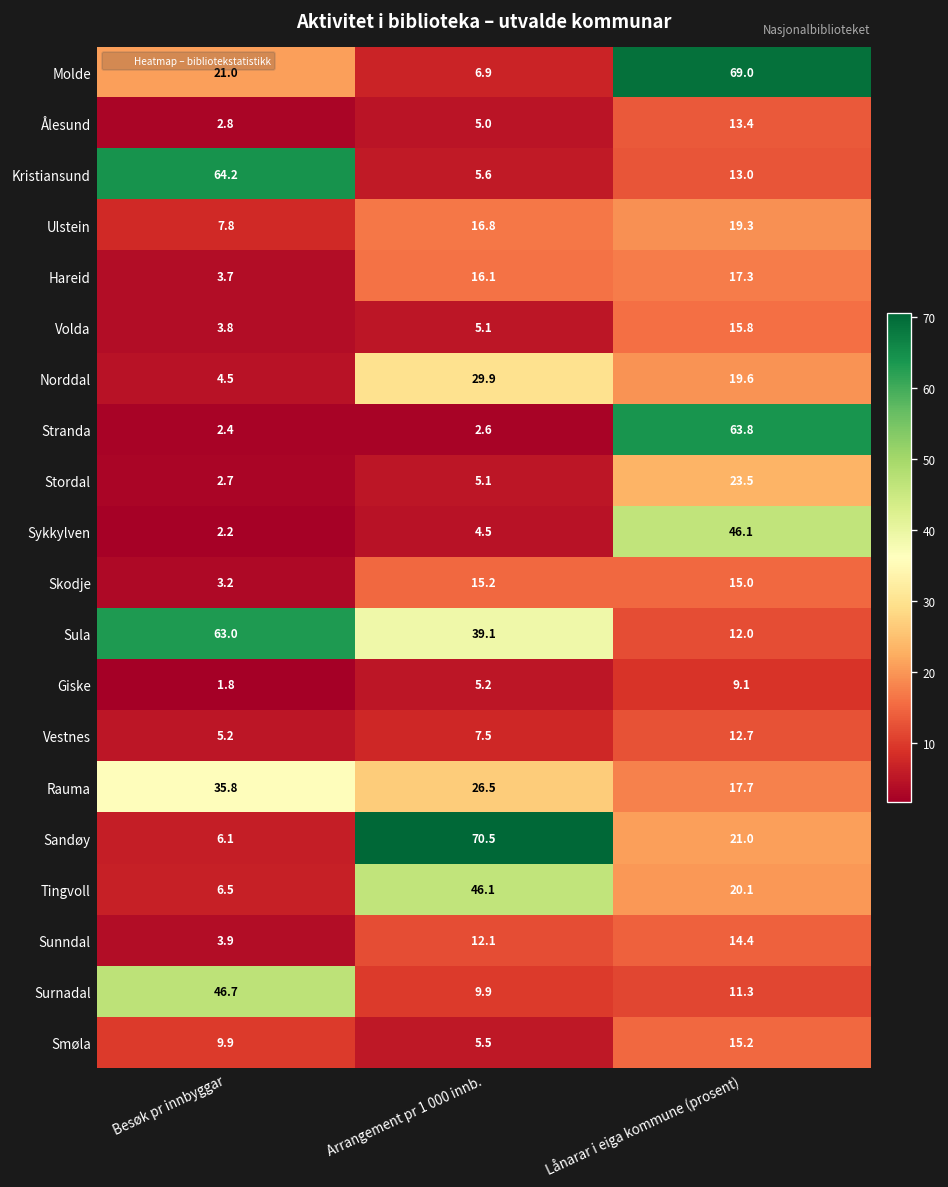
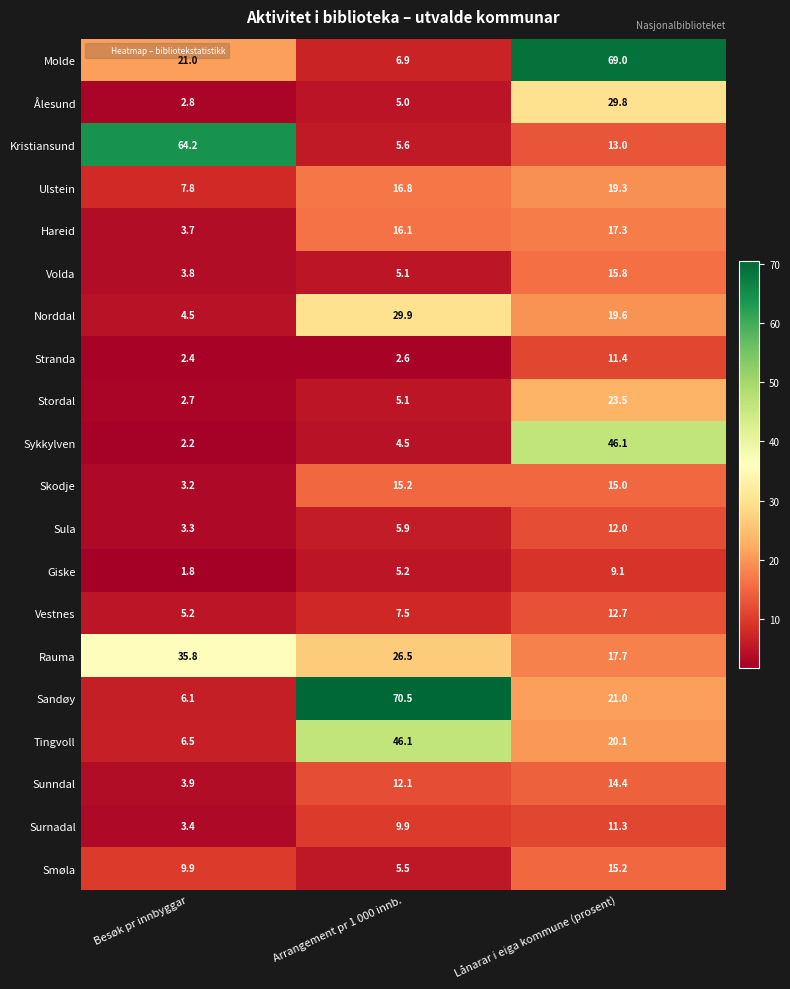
  {
    "Molde": {
      "Arrangement pr 1 000 innb.": 6.9,
      "Lånarar i eiga kommune (prosent)": 69.0
    },
    "Ålesund": {
      "Besøk pr innbyggar": 2.8,
      "Arrangement pr 1 000 innb.": 5.0,
-     "Lånarar i eiga kommune (prosent)": 13.4
+     "Lånarar i eiga kommune (prosent)": 29.8
    },
    "Kristiansund": {
      "Besøk pr innbyggar": 64.2,
      "Arrangement pr 1 000 innb.": 5.6,
      "Lånarar i eiga kommune (prosent)": 13.0
    },
    "Ulstein": {
      "Besøk pr innbyggar": 7.8,
      "Arrangement pr 1 000 innb.": 16.8,
      "Lånarar i eiga kommune (prosent)": 19.3
    },
    "Hareid": {
      "Besøk pr innbyggar": 3.7,
      "Arrangement pr 1 000 innb.": 16.1,
      "Lånarar i eiga kommune (prosent)": 17.3
    },
    "Volda": {
      "Besøk pr innbyggar": 3.8,
      "Arrangement pr 1 000 innb.": 5.1,
      "Lånarar i eiga kommune (prosent)": 15.8
    },
    "Norddal": {
      "Besøk pr innbyggar": 4.5,
      "Arrangement pr 1 000 innb.": 29.9,
      "Lånarar i eiga kommune (prosent)": 19.6
    },
    "Stranda": {
      "Besøk pr innbyggar": 2.4,
      "Arrangement pr 1 000 innb.": 2.6,
-     "Lånarar i eiga kommune (prosent)": 63.8
+     "Lånarar i eiga kommune (prosent)": 11.4
    },
    "Stordal": {
      "Besøk pr innbyggar": 2.7,
      "Arrangement pr 1 000 innb.": 5.1,
      "Lånarar i eiga kommune (prosent)": 23.5
    },
    "Sykkylven": {
      "Besøk pr innbyggar": 2.2,
      "Arrangement pr 1 000 innb.": 4.5,
      "Lånarar i eiga kommune (prosent)": 46.1
    },
    "Skodje": {
      "Besøk pr innbyggar": 3.2,
      "Arrangement pr 1 000 innb.": 15.2,
      "Lånarar i eiga kommune (prosent)": 15.0
    },
    "Sula": {
-     "Besøk pr innbyggar": 63.0,
-     "Arrangement pr 1 000 innb.": 39.1,
+     "Besøk pr innbyggar": 3.3,
+     "Arrangement pr 1 000 innb.": 5.9,
      "Lånarar i eiga kommune (prosent)": 12.0
    },
    "Giske": {
      "Besøk pr innbyggar": 1.8,
      "Arrangement pr 1 000 innb.": 5.2,
      "Lånarar i eiga kommune (prosent)": 9.1
    },
    "Vestnes": {
      "Besøk pr innbyggar": 5.2,
      "Arrangement pr 1 000 innb.": 7.5,
      "Lånarar i eiga kommune (prosent)": 12.7
    },
    "Rauma": {
      "Besøk pr innbyggar": 35.8,
      "Arrangement pr 1 000 innb.": 26.5,
      "Lånarar i eiga kommune (prosent)": 17.7
    },
    "Sandøy": {
      "Besøk pr innbyggar": 6.1,
      "Arrangement pr 1 000 innb.": 70.5,
      "Lånarar i eiga kommune (prosent)": 21.0
    },
    "Tingvoll": {
      "Besøk pr innbyggar": 6.5,
      "Arrangement pr 1 000 innb.": 46.1,
      "Lånarar i eiga kommune (prosent)": 20.1
    },
    "Sunndal": {
      "Besøk pr innbyggar": 3.9,
      "Arrangement pr 1 000 innb.": 12.1,
      "Lånarar i eiga kommune (prosent)": 14.4
    },
    "Surnadal": {
-     "Besøk pr innbyggar": 46.7,
+     "Besøk pr innbyggar": 3.4,
      "Arrangement pr 1 000 innb.": 9.9,
      "Lånarar i eiga kommune (prosent)": 11.3
    },
    "Smøla": {
      "Besøk pr innbyggar": 9.9,
      "Arrangement pr 1 000 innb.": 5.5,
      "Lånarar i eiga kommune (prosent)": 15.2
    }
  }
